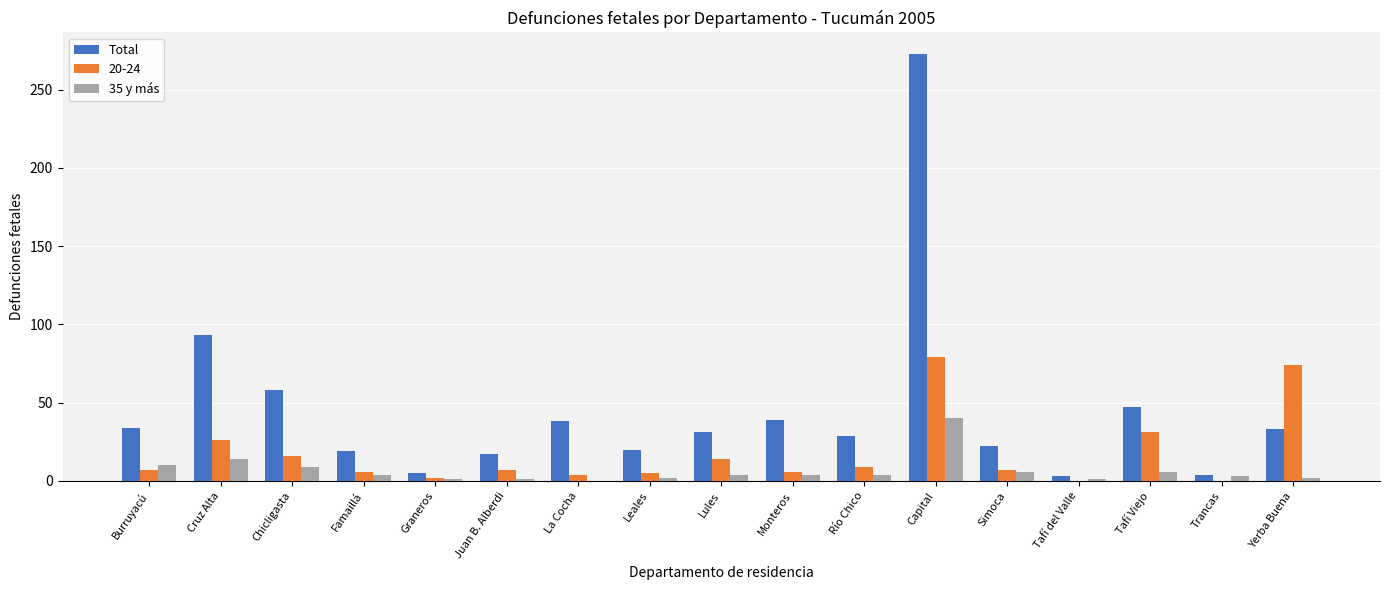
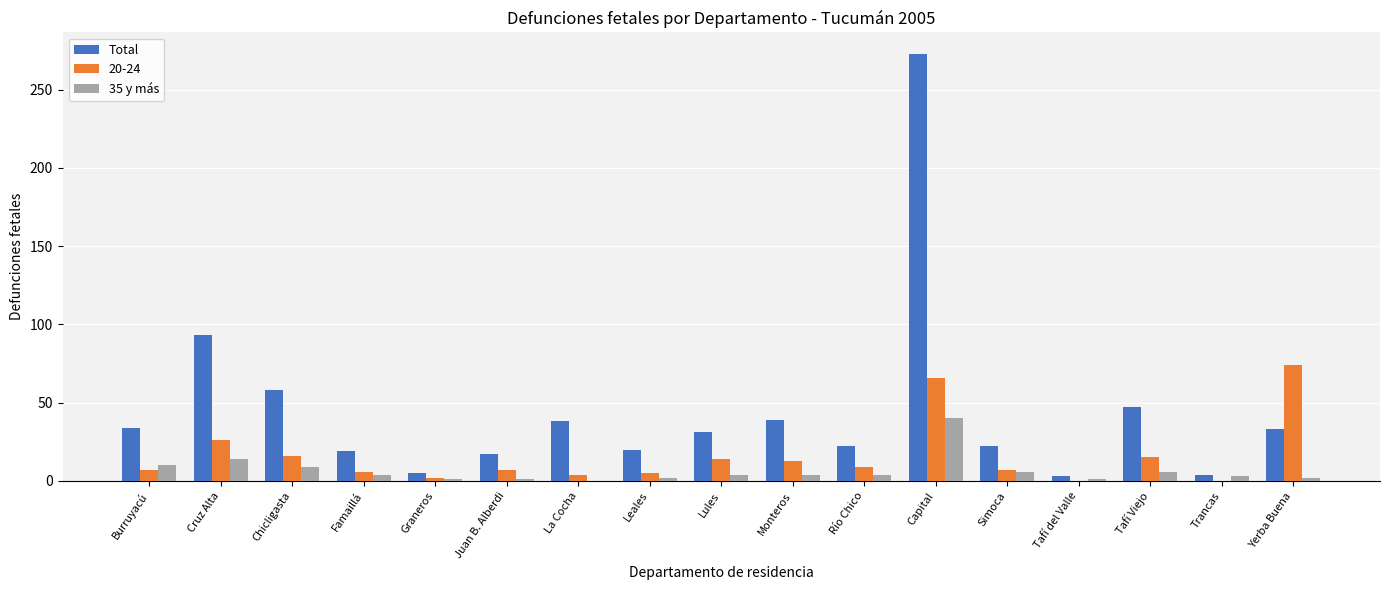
  {
    "Total": {
      "Burruyacú": 34,
      "Cruz Alta": 93,
      "Chicligasta": 58,
      "Famaillá": 19,
      "Graneros": 5,
      "Juan B. Alberdi": 17,
      "La Cocha": 38,
      "Leales": 20,
      "Lules": 31,
      "Monteros": 39,
-     "Río Chico": 29,
+     "Río Chico": 22,
      "Capital": 273,
      "Simoca": 22,
      "Tafí del Valle": 3,
      "Tafí Viejo": 47,
      "Trancas": 4,
      "Yerba Buena": 33
    },
    "20-24": {
      "Burruyacú": 7,
      "Cruz Alta": 26,
      "Chicligasta": 16,
      "Famaillá": 6,
      "Graneros": 2,
      "Juan B. Alberdi": 7,
      "La Cocha": 4,
      "Leales": 5,
      "Lules": 14,
-     "Monteros": 6,
+     "Monteros": 13,
      "Río Chico": 9,
-     "Capital": 79,
+     "Capital": 66,
      "Simoca": 7,
      "Tafí del Valle": 0,
-     "Tafí Viejo": 31,
+     "Tafí Viejo": 15,
      "Trancas": 0,
      "Yerba Buena": 74
    },
    "35 y más": {
      "Burruyacú": 10,
      "Cruz Alta": 14,
      "Chicligasta": 9,
      "Famaillá": 4,
      "La Cocha": 0,
      "Leales": 2,
      "Lules": 4,
      "Monteros": 4,
      "Río Chico": 4,
      "Capital": 40,
      "Simoca": 6,
      "Tafí Viejo": 6,
      "Trancas": 3,
      "Yerba Buena": 2
    }
  }
